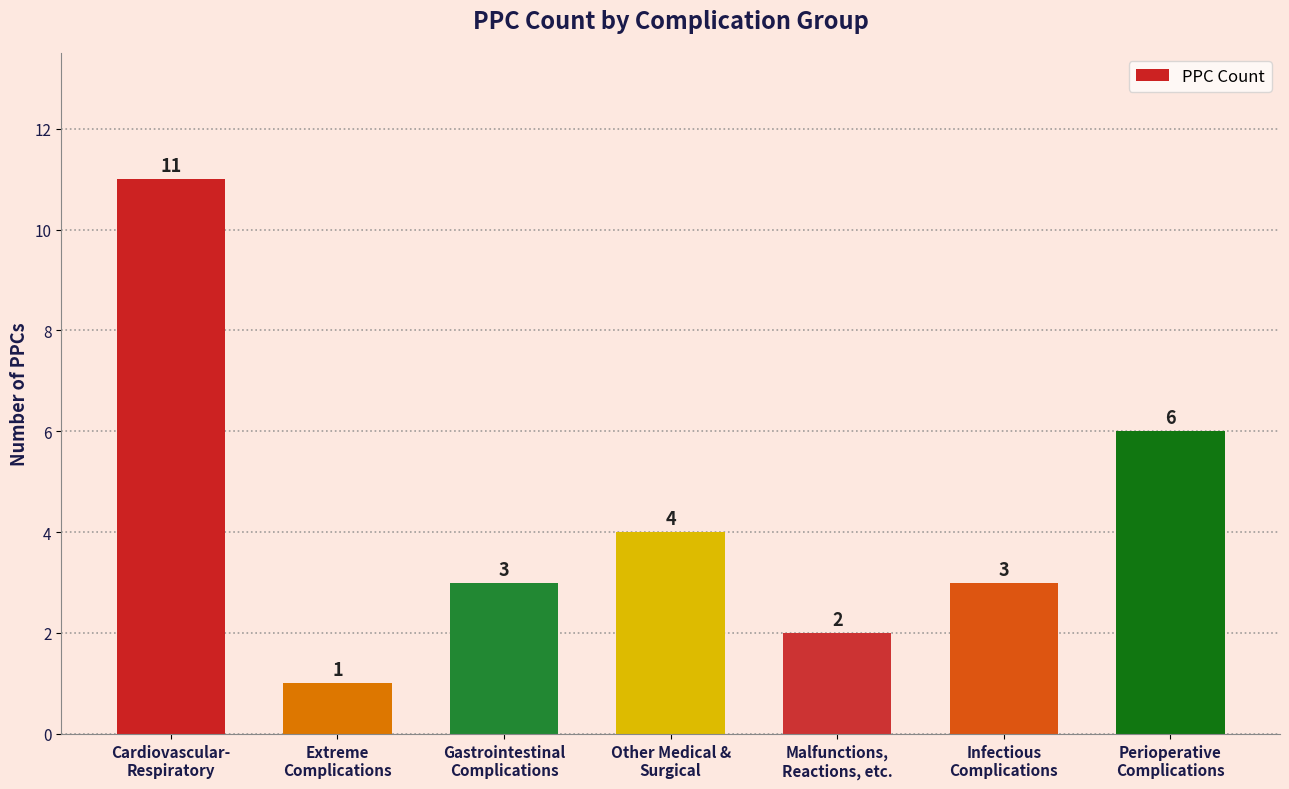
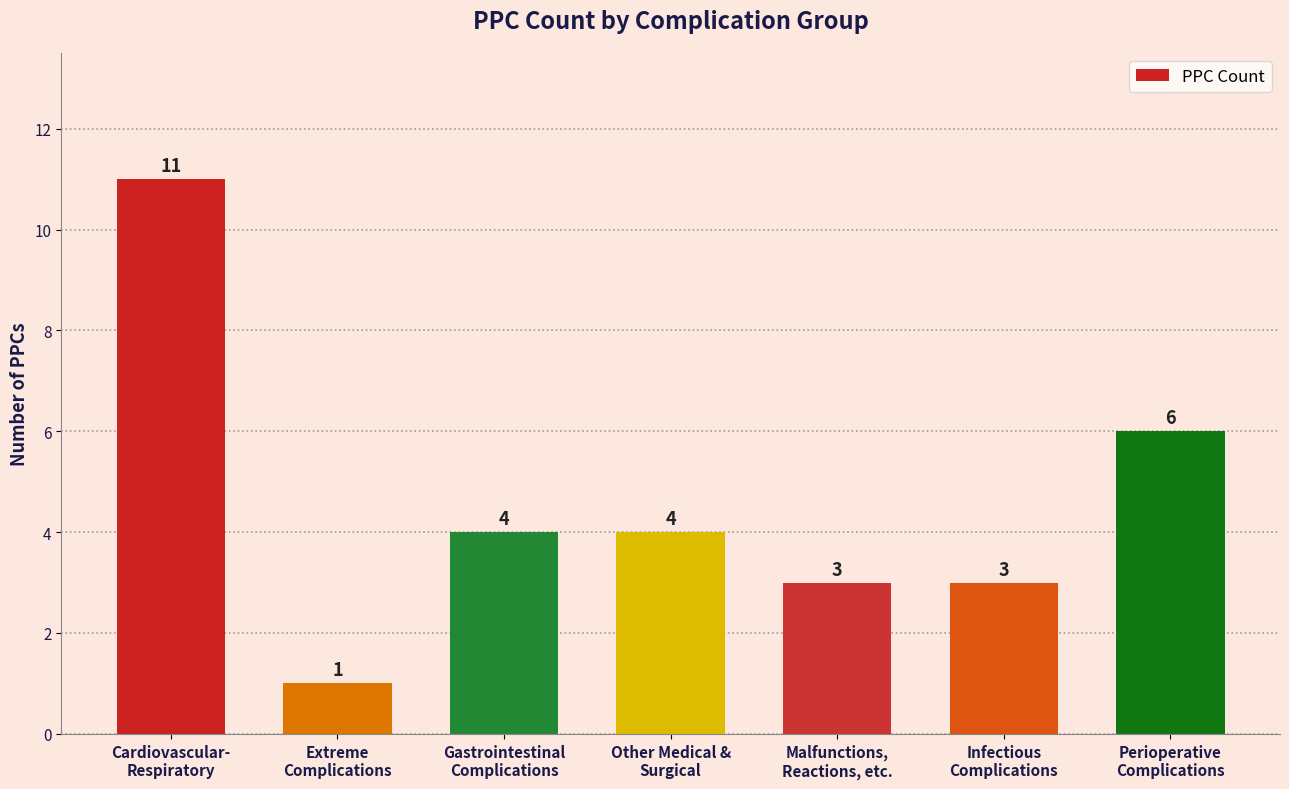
  {
    "Cardiovascular- Respiratory": 11,
    "Extreme Complications": 1,
-   "Gastrointestinal Complications": 3,
+   "Gastrointestinal Complications": 4,
    "Other Medical & Surgical": 4,
-   "Malfunctions, Reactions, etc.": 2,
+   "Malfunctions, Reactions, etc.": 3,
    "Infectious Complications": 3,
    "Perioperative Complications": 6
  }
